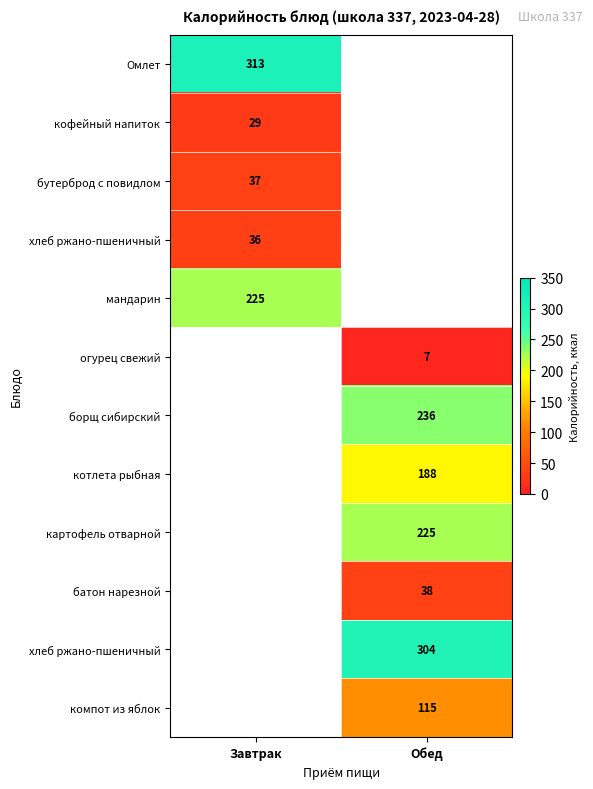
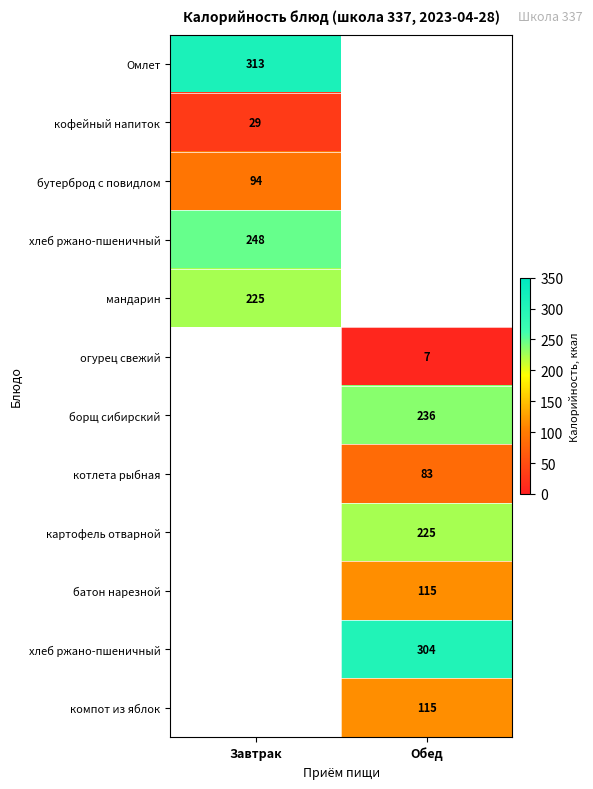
  {
    "Омлет": {
      "Завтрак": 313
    },
    "кофейный напиток": {
      "Завтрак": 29
    },
    "бутерброд с повидлом": {
-     "Завтрак": 37
+     "Завтрак": 94
    },
    "хлеб ржано-пшеничный": {
-     "Завтрак": 36,
+     "Завтрак": 248,
      "Обед": 304
    },
    "мандарин": {
      "Завтрак": 225
    },
    "огурец свежий": {
      "Обед": 7
    },
    "борщ сибирский": {
      "Обед": 236
    },
    "котлета рыбная": {
-     "Обед": 188
+     "Обед": 83
    },
    "картофель отварной": {
      "Обед": 225
    },
    "батон нарезной": {
-     "Обед": 38
+     "Обед": 115
    },
    "компот из яблок": {
      "Обед": 115
    }
  }
